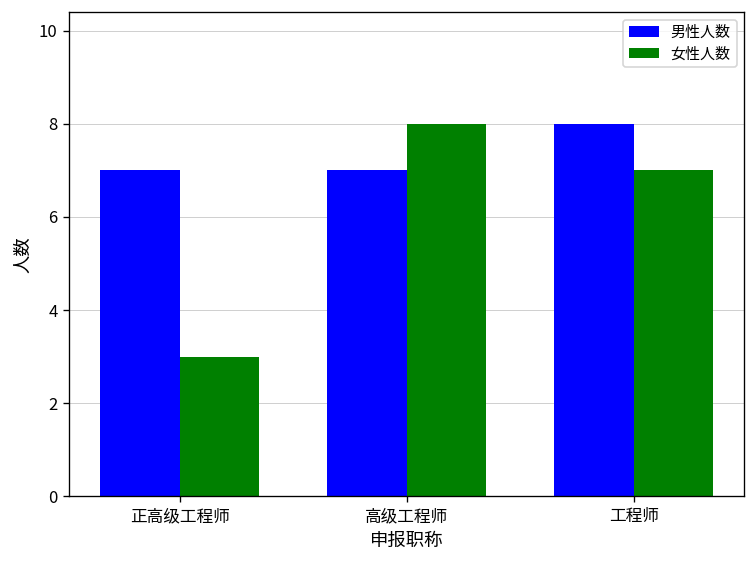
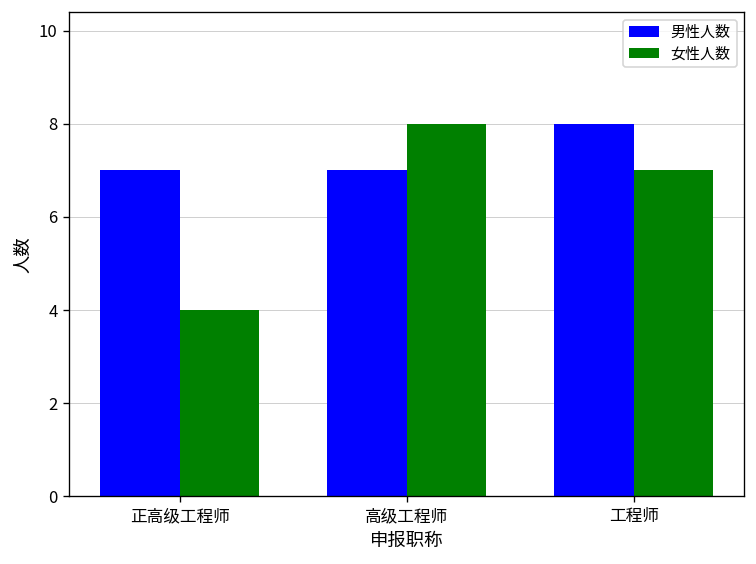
  {
    "男性人数": {
      "正高级工程师": 7,
      "高级工程师": 7,
      "工程师": 8
    },
    "女性人数": {
-     "正高级工程师": 3,
+     "正高级工程师": 4,
      "高级工程师": 8,
      "工程师": 7
    }
  }
